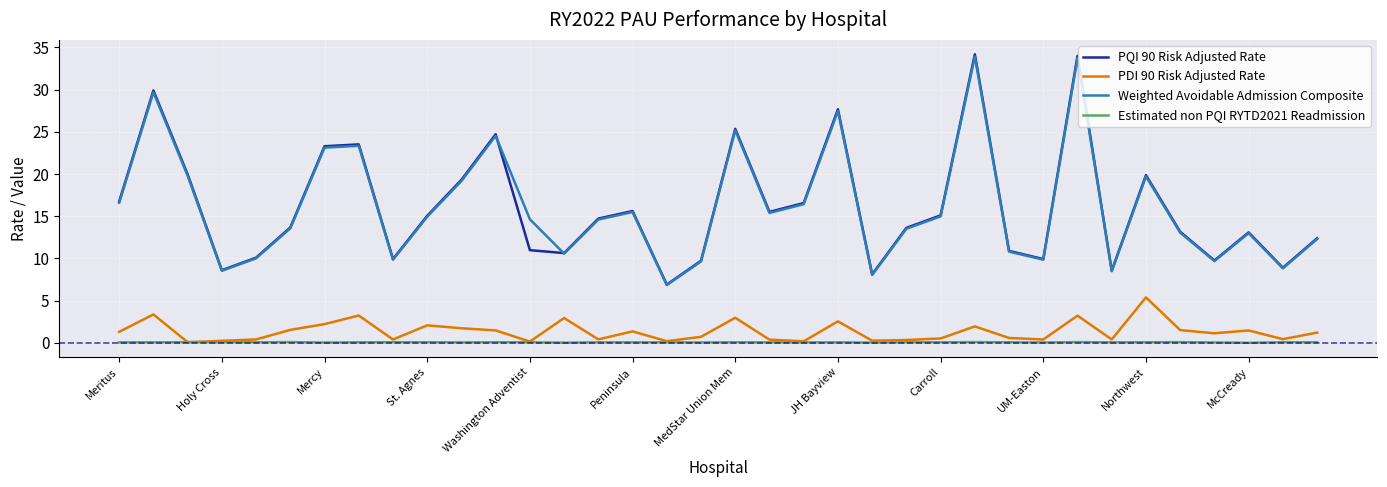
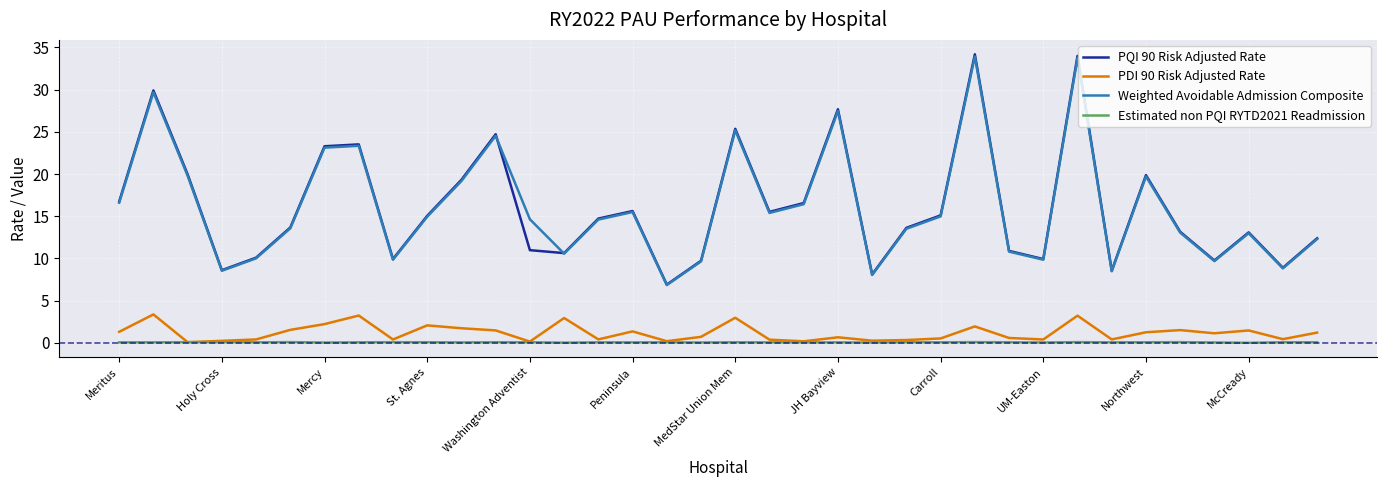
  {
    "PQI 90 Risk Adjusted Rate": {
      "Washington Adventist": 11
    },
    "PDI 90 Risk Adjusted Rate": {
      "Meritus": 1,
      "Mercy": 2,
      "St. Agnes": 2,
      "Peninsula": 1,
      "MedStar Union Mem": 3,
-     "JH Bayview": 3,
+     "JH Bayview": 1,
      "Carroll": 1,
      "UM-Easton": 0,
-     "Northwest": 5,
+     "Northwest": 1,
      "McCready": 1
    },
    "Weighted Avoidable Admission Composite": {
      "Washington Adventist": 15
    },
    "Estimated non PQI RYTD2021 Readmission": {
      "Meritus": 0,
      "Mercy": 0,
      "St. Agnes": 0,
      "Peninsula": 0,
      "MedStar Union Mem": 0,
      "JH Bayview": 0,
      "Carroll": 0,
      "UM-Easton": 0,
      "Northwest": 0,
      "McCready": 0
    }
  }
